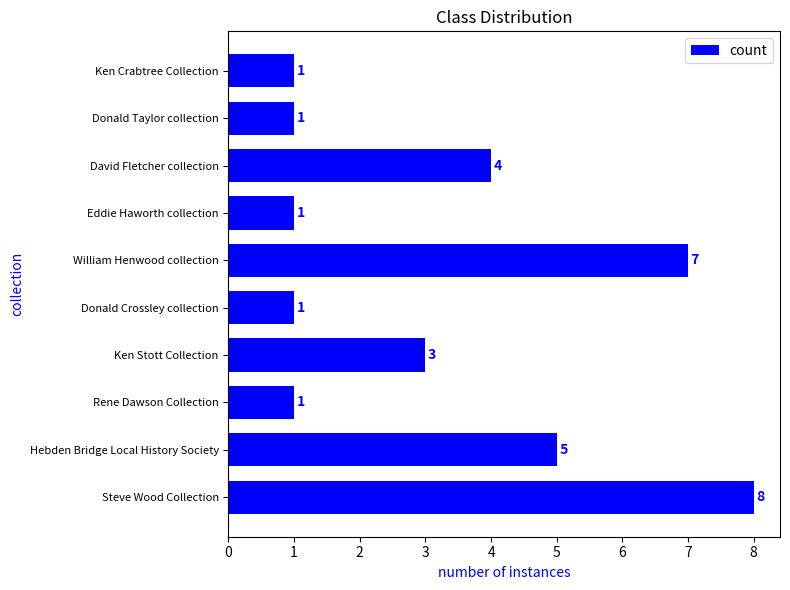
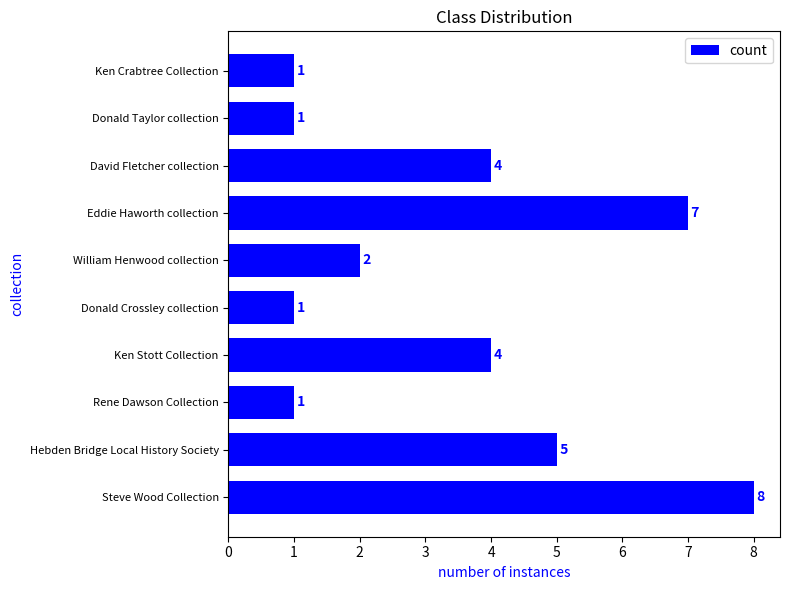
  {
    "Ken Crabtree Collection": 1,
    "Donald Taylor collection": 1,
    "David Fletcher collection": 4,
-   "Eddie Haworth collection": 1,
-   "William Henwood collection": 7,
+   "Eddie Haworth collection": 7,
+   "William Henwood collection": 2,
    "Donald Crossley collection": 1,
-   "Ken Stott Collection": 3,
+   "Ken Stott Collection": 4,
    "Rene Dawson Collection": 1,
    "Hebden Bridge Local History Society": 5,
    "Steve Wood Collection": 8
  }
